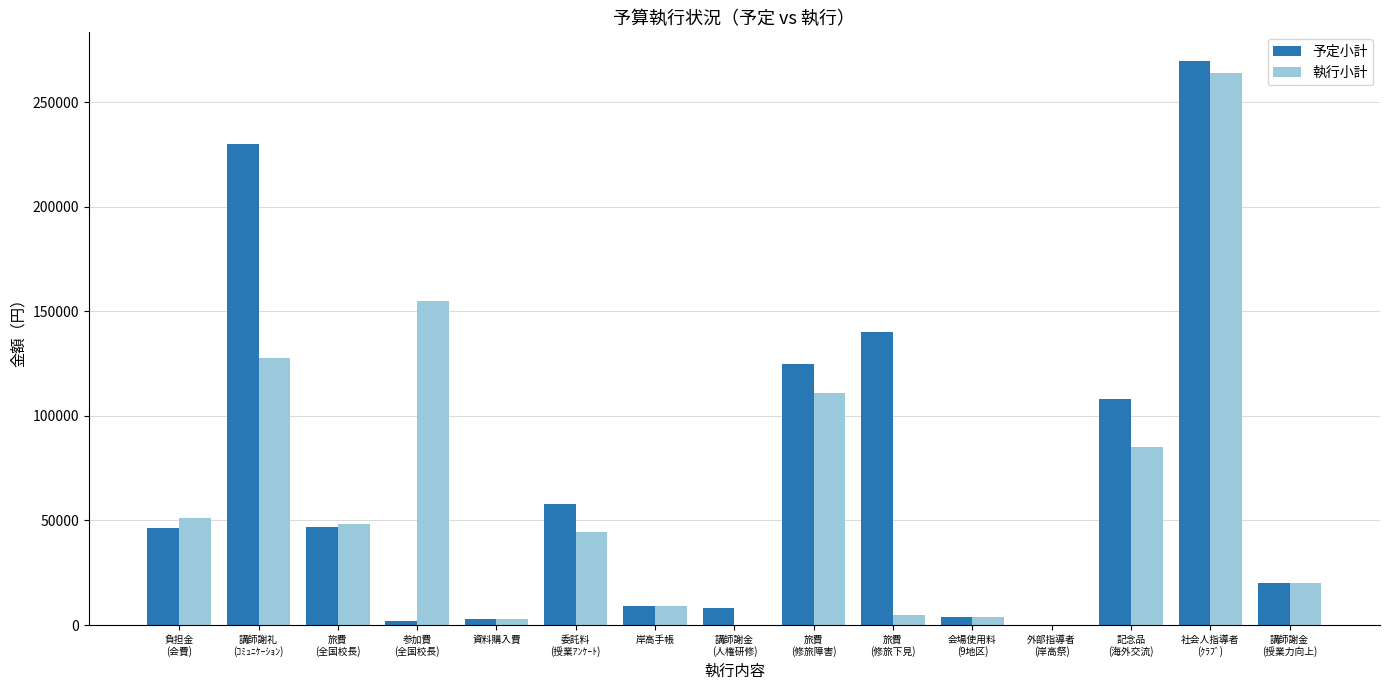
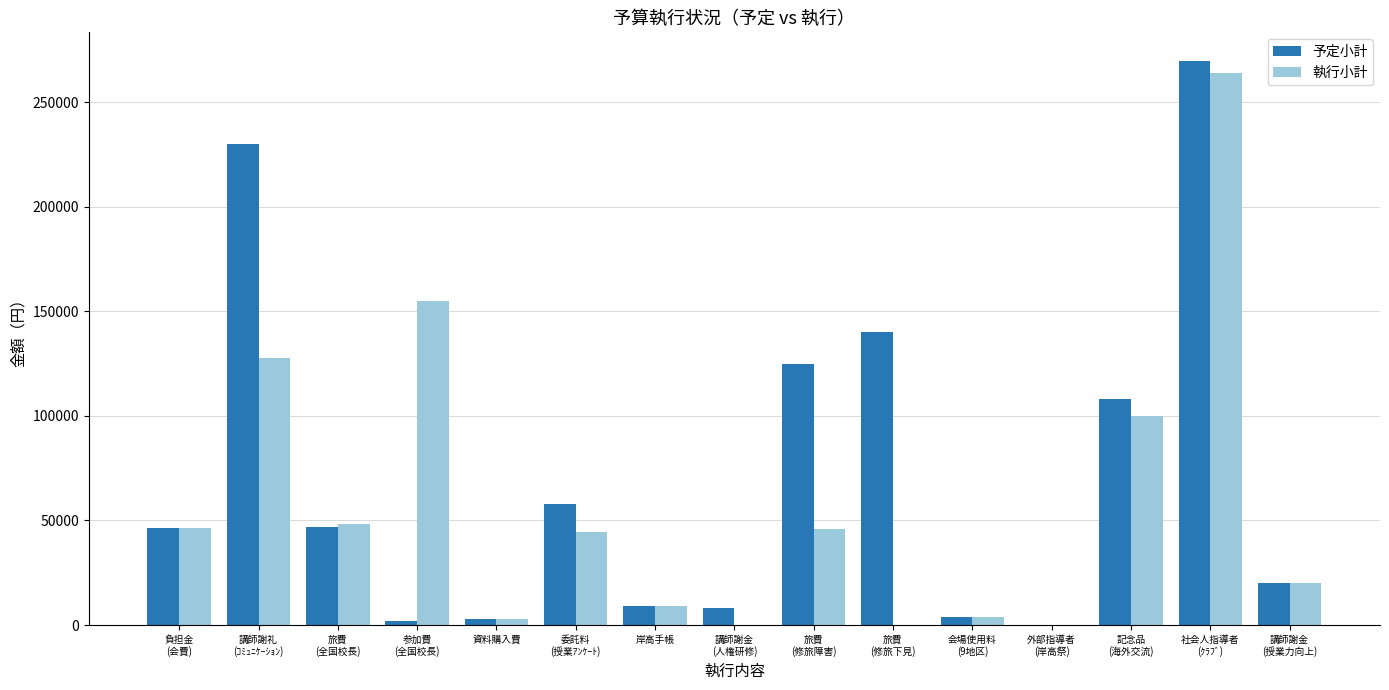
  {
    "予定小計": {
      "負担金 (会費)": 46000,
      "講師謝礼 (ｺﾐｭﾆｹｰｼｮﾝ)": 230000,
      "旅費 (全国校長)": 47000,
      "参加費 (全国校長)": 2000,
      "資料購入費": 3000,
      "委託料 (授業ｱﾝｹｰﾄ)": 58000,
      "岸高手帳": 9000,
      "講師謝金 (人権研修)": 8000,
      "旅費 (修旅障害)": 125000,
      "旅費 (修旅下見)": 140000,
      "会場使用料 (9地区)": 4000,
      "外部指導者 (岸高祭)": 0,
      "記念品 (海外交流)": 108000,
      "社会人指導者 (ｸﾗﾌﾞ)": 270000,
      "講師謝金 (授業力向上)": 20000
    },
    "執行小計": {
-     "負担金 (会費)": 51000,
+     "負担金 (会費)": 46000,
      "講師謝礼 (ｺﾐｭﾆｹｰｼｮﾝ)": 128000,
      "旅費 (全国校長)": 48000,
      "参加費 (全国校長)": 155000,
      "資料購入費": 3000,
      "委託料 (授業ｱﾝｹｰﾄ)": 45000,
      "岸高手帳": 9000,
      "講師謝金 (人権研修)": 0,
-     "旅費 (修旅障害)": 111000,
-     "旅費 (修旅下見)": 5000,
+     "旅費 (修旅障害)": 46000,
+     "旅費 (修旅下見)": 0,
      "会場使用料 (9地区)": 4000,
      "外部指導者 (岸高祭)": 0,
-     "記念品 (海外交流)": 85000,
+     "記念品 (海外交流)": 100000,
      "社会人指導者 (ｸﾗﾌﾞ)": 264000,
      "講師謝金 (授業力向上)": 20000
    }
  }
